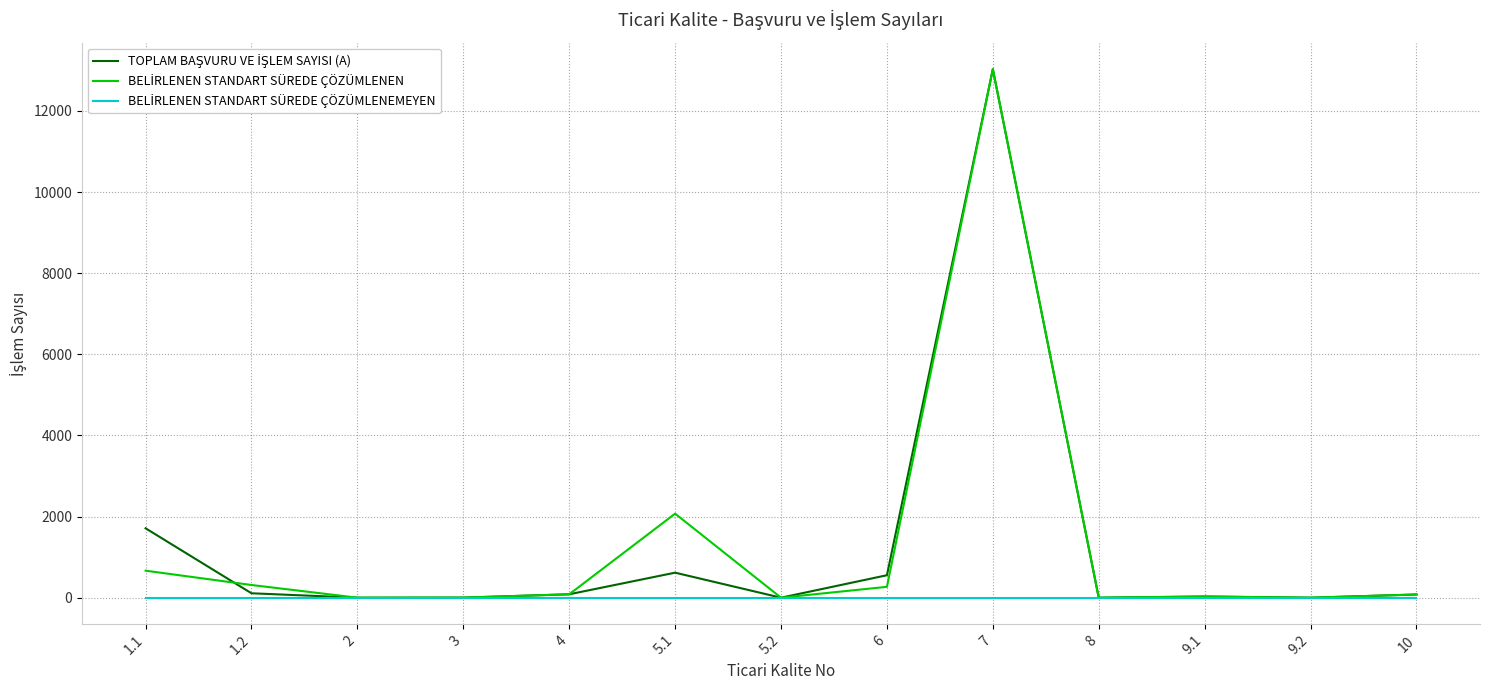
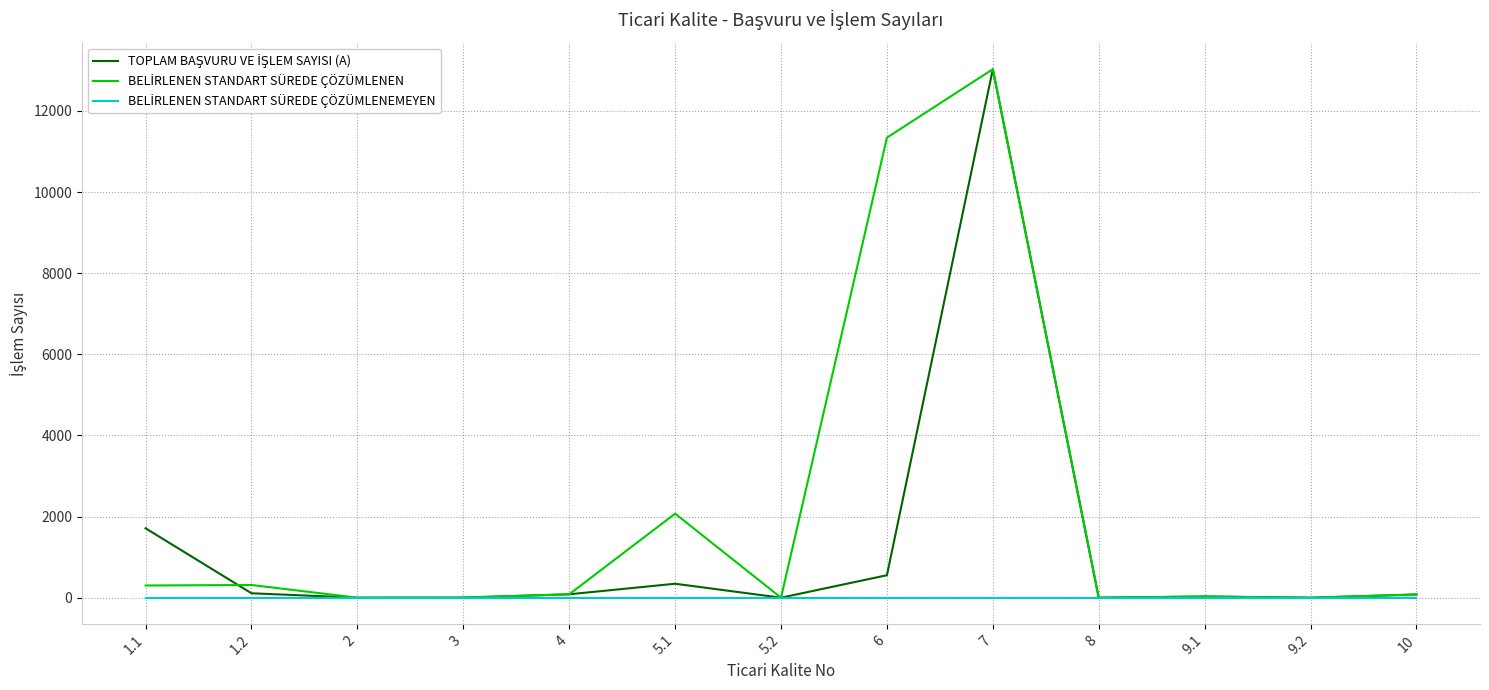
  {
    "TOPLAM BAŞVURU VE İŞLEM SAYISI (A)": {
      "1.1": 1700,
      "1.2": 100,
-     "5.1": 600,
+     "5.1": 300,
      "6": 600
    },
    "BELİRLENEN STANDART SÜREDE ÇÖZÜMLENEN": {
-     "1.1": 700,
+     "1.1": 300,
      "1.2": 300,
      "5.1": 2100,
-     "6": 300
+     "6": 11300
    },
    "BELİRLENEN STANDART SÜREDE ÇÖZÜMLENEMEYEN": {
      "1.1": 0,
      "1.2": 0,
      "4": 0,
      "5.1": 0,
      "6": 0,
      "7": 0,
      "10": 0
    }
  }
